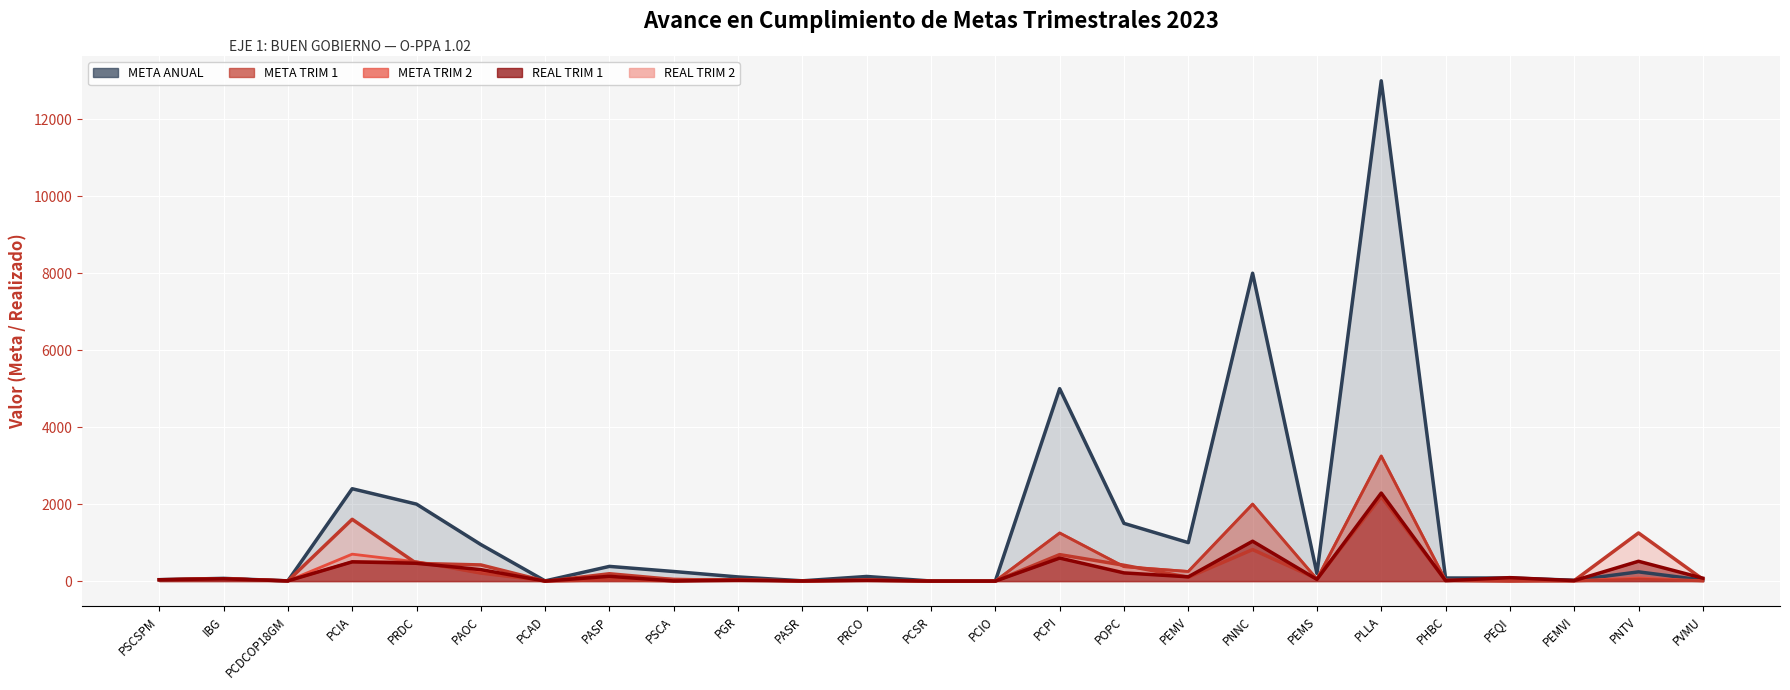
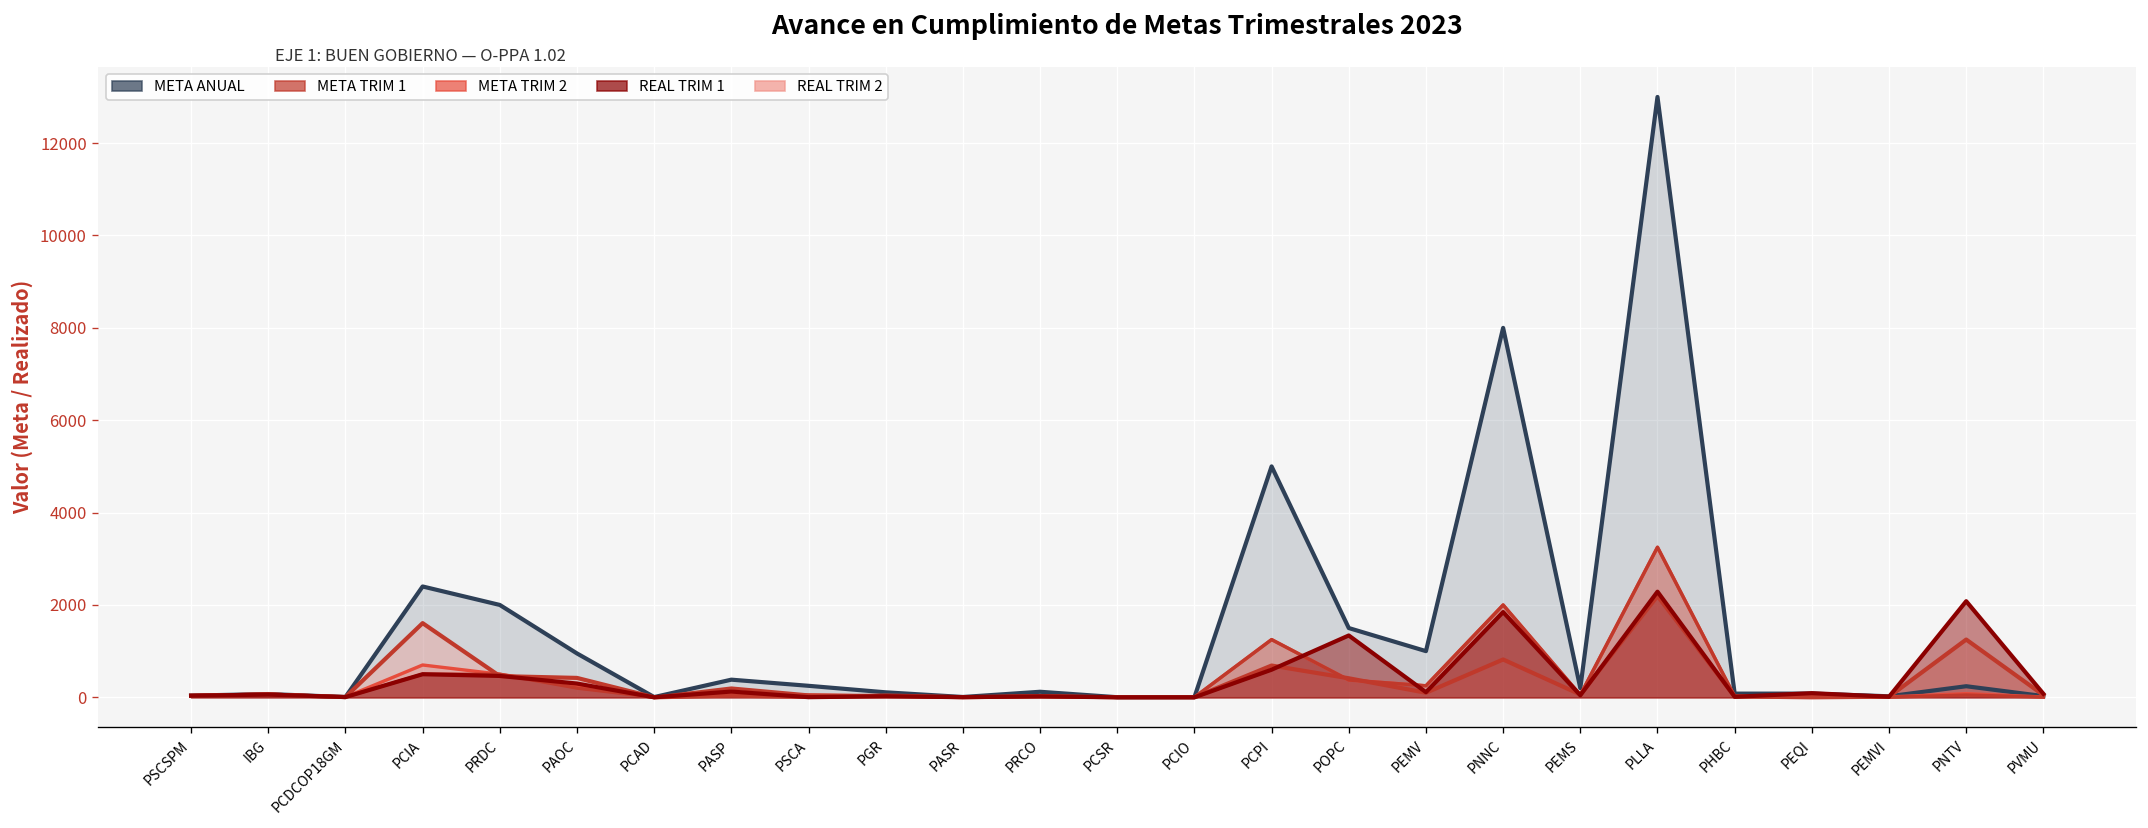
  {
    "REAL TRIM 1": {
      "PCPI": 600,
-     "POPC": 200,
-     "PNNC": 1000,
+     "POPC": 1300,
+     "PNNC": 1800,
      "PLLA": 2300,
-     "PNTV": 500
+     "PNTV": 2100
    }
  }
